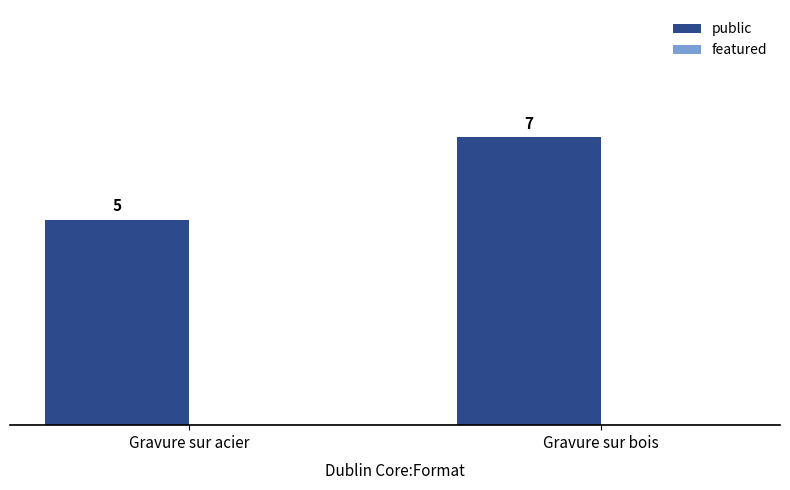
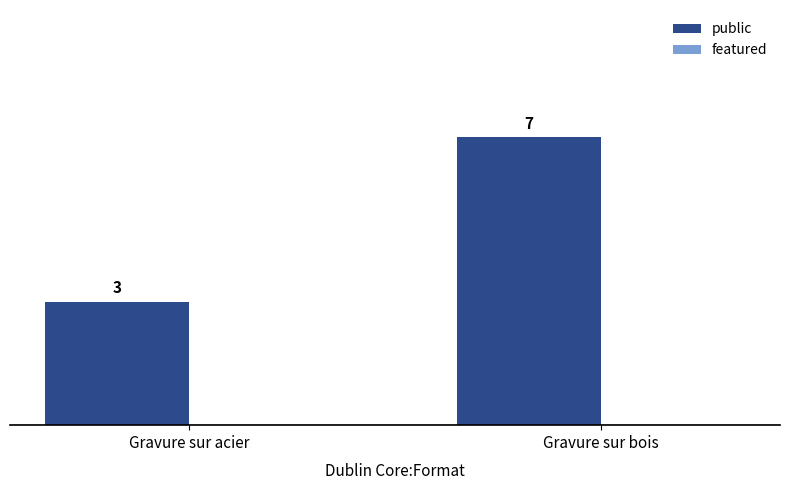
  {
    "public": {
-     "Gravure sur acier": 5,
+     "Gravure sur acier": 3,
      "Gravure sur bois": 7
    }
  }
